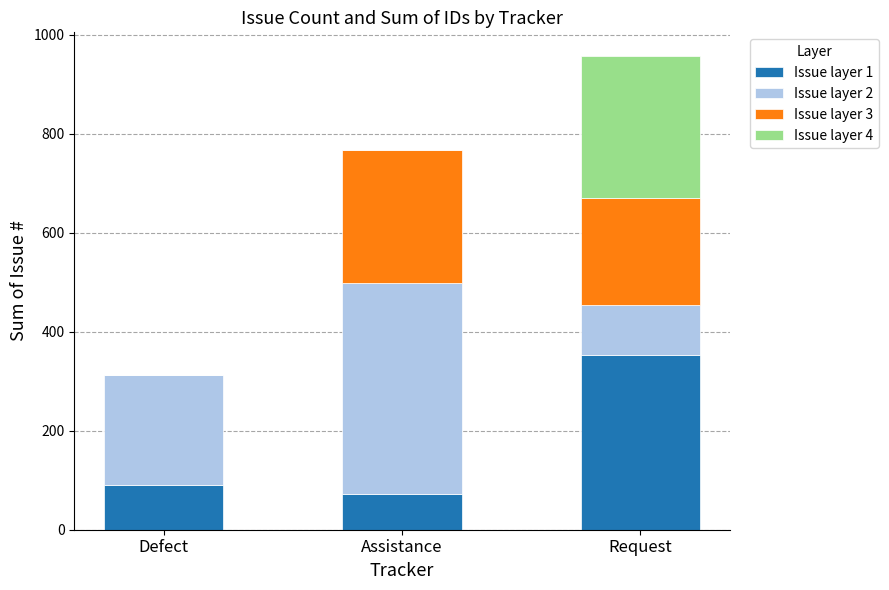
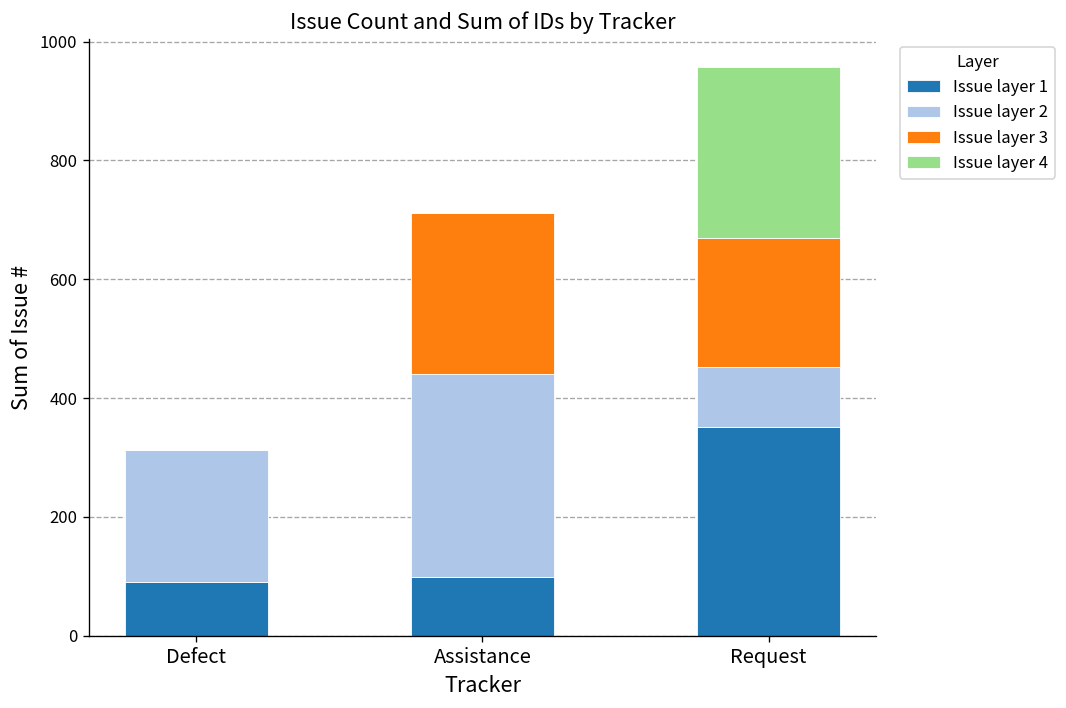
  {
    "Issue layer 1": {
      "Defect": 90,
-     "Assistance": 70,
+     "Assistance": 100,
      "Request": 350
    },
    "Issue layer 2": {
      "Defect": 220,
-     "Assistance": 430,
+     "Assistance": 340,
      "Request": 100
    },
    "Issue layer 3": {
      "Defect": 0,
      "Assistance": 270,
      "Request": 220
    },
    "Issue layer 4": {
      "Defect": 0,
      "Assistance": 0,
      "Request": 290
    }
  }
